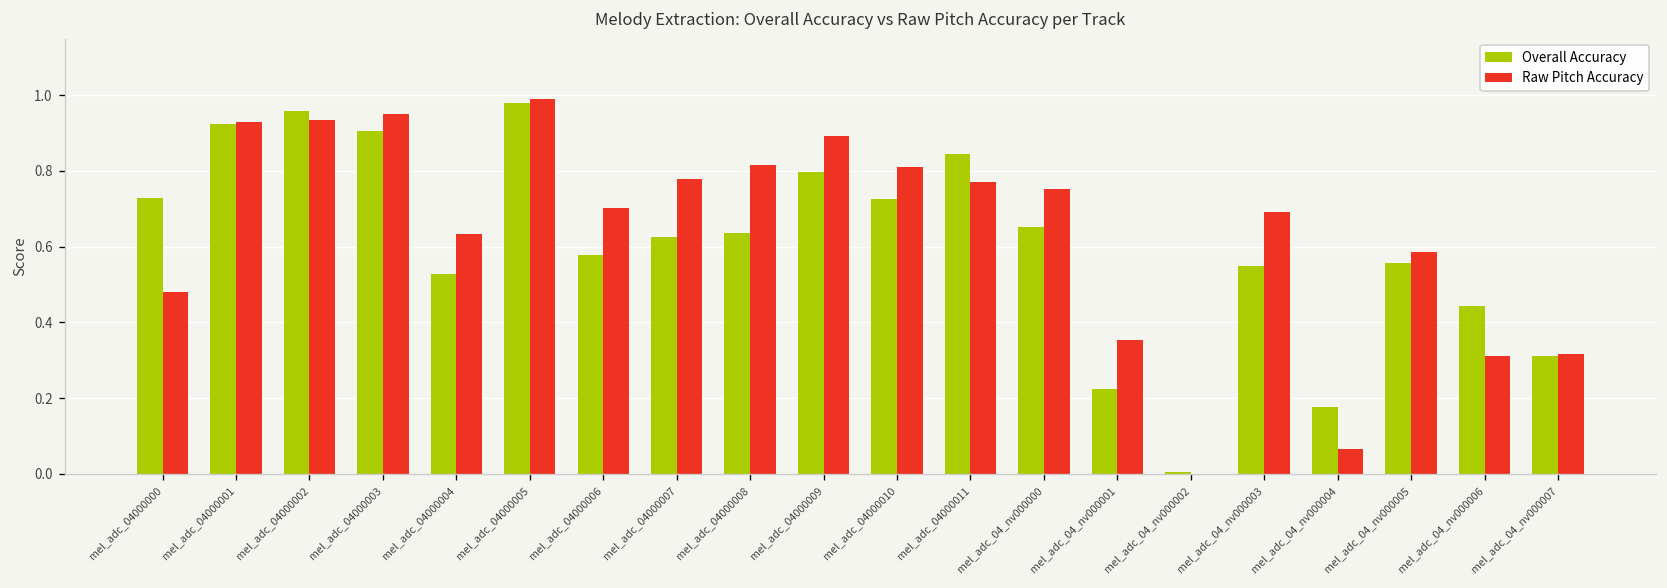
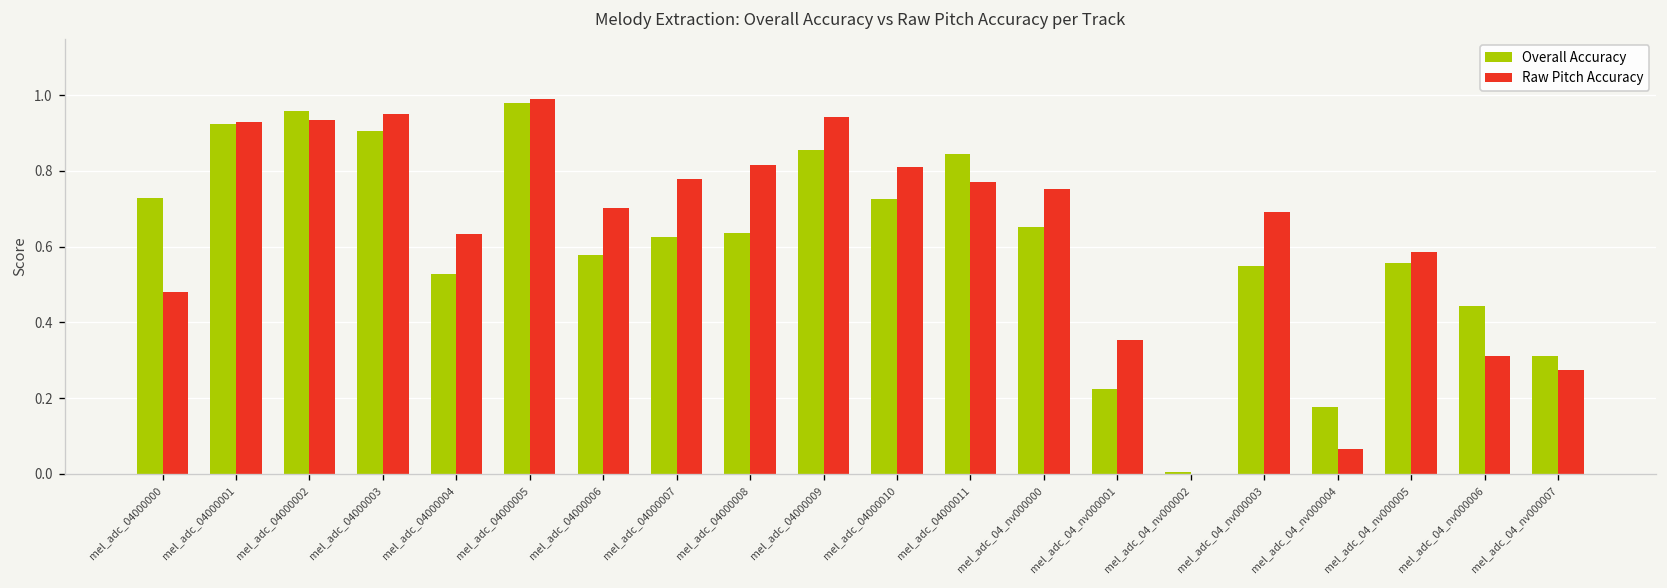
  {
    "Overall Accuracy": {
      "mel_adc_04000000": 0.73,
      "mel_adc_04000001": 0.92,
      "mel_adc_04000002": 0.96,
      "mel_adc_04000003": 0.90,
      "mel_adc_04000004": 0.53,
      "mel_adc_04000005": 0.98,
      "mel_adc_04000006": 0.58,
      "mel_adc_04000007": 0.63,
      "mel_adc_04000008": 0.64,
-     "mel_adc_04000009": 0.80,
+     "mel_adc_04000009": 0.86,
      "mel_adc_04000010": 0.73,
      "mel_adc_04000011": 0.85,
      "mel_adc_04_nv000000": 0.65,
      "mel_adc_04_nv000001": 0.23,
      "mel_adc_04_nv000003": 0.55,
      "mel_adc_04_nv000004": 0.18,
      "mel_adc_04_nv000005": 0.56,
      "mel_adc_04_nv000006": 0.44,
      "mel_adc_04_nv000007": 0.31
    },
    "Raw Pitch Accuracy": {
      "mel_adc_04000000": 0.48,
      "mel_adc_04000001": 0.93,
      "mel_adc_04000002": 0.94,
      "mel_adc_04000003": 0.95,
      "mel_adc_04000004": 0.63,
      "mel_adc_04000005": 0.99,
      "mel_adc_04000006": 0.70,
      "mel_adc_04000007": 0.78,
      "mel_adc_04000008": 0.82,
-     "mel_adc_04000009": 0.89,
+     "mel_adc_04000009": 0.94,
      "mel_adc_04000010": 0.81,
      "mel_adc_04000011": 0.77,
      "mel_adc_04_nv000000": 0.75,
      "mel_adc_04_nv000001": 0.35,
      "mel_adc_04_nv000002": 0.00,
      "mel_adc_04_nv000003": 0.69,
      "mel_adc_04_nv000004": 0.07,
      "mel_adc_04_nv000005": 0.59,
      "mel_adc_04_nv000006": 0.31,
-     "mel_adc_04_nv000007": 0.32
+     "mel_adc_04_nv000007": 0.27
    }
  }
